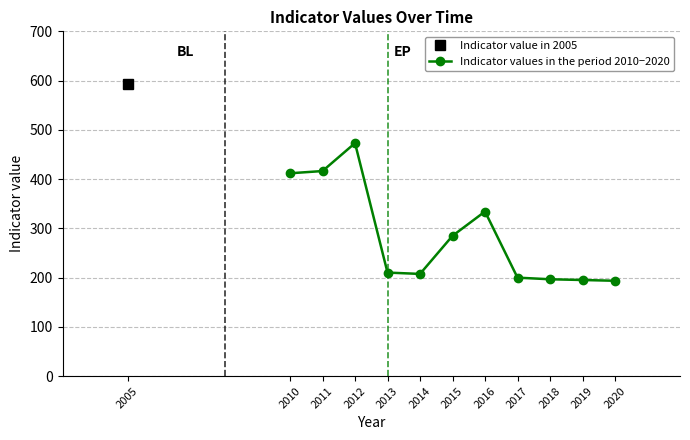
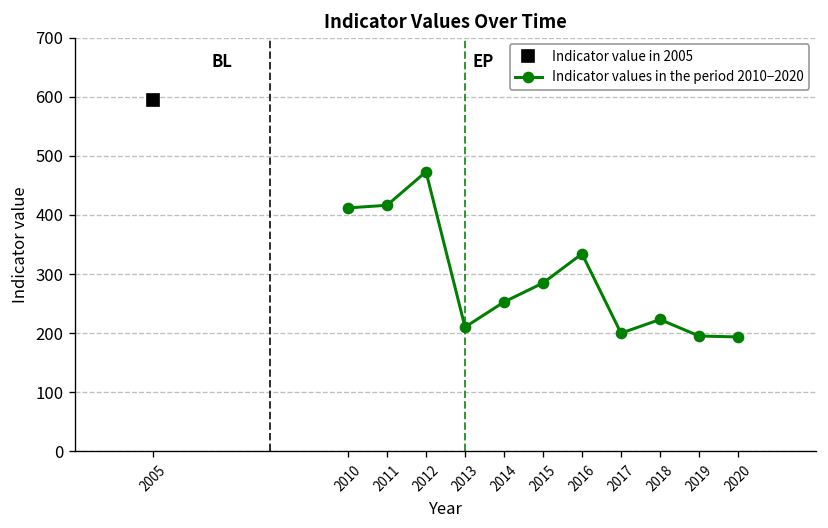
  {
    "Indicator value in 2005": {
      "2005": 590
    },
    "Indicator values in the period 2010−2020": {
      "2010": 410,
      "2011": 420,
      "2012": 470,
      "2013": 210,
-     "2014": 210,
+     "2014": 250,
      "2015": 280,
      "2016": 330,
      "2017": 200,
-     "2018": 200,
+     "2018": 220,
      "2019": 200,
      "2020": 190
    }
  }
